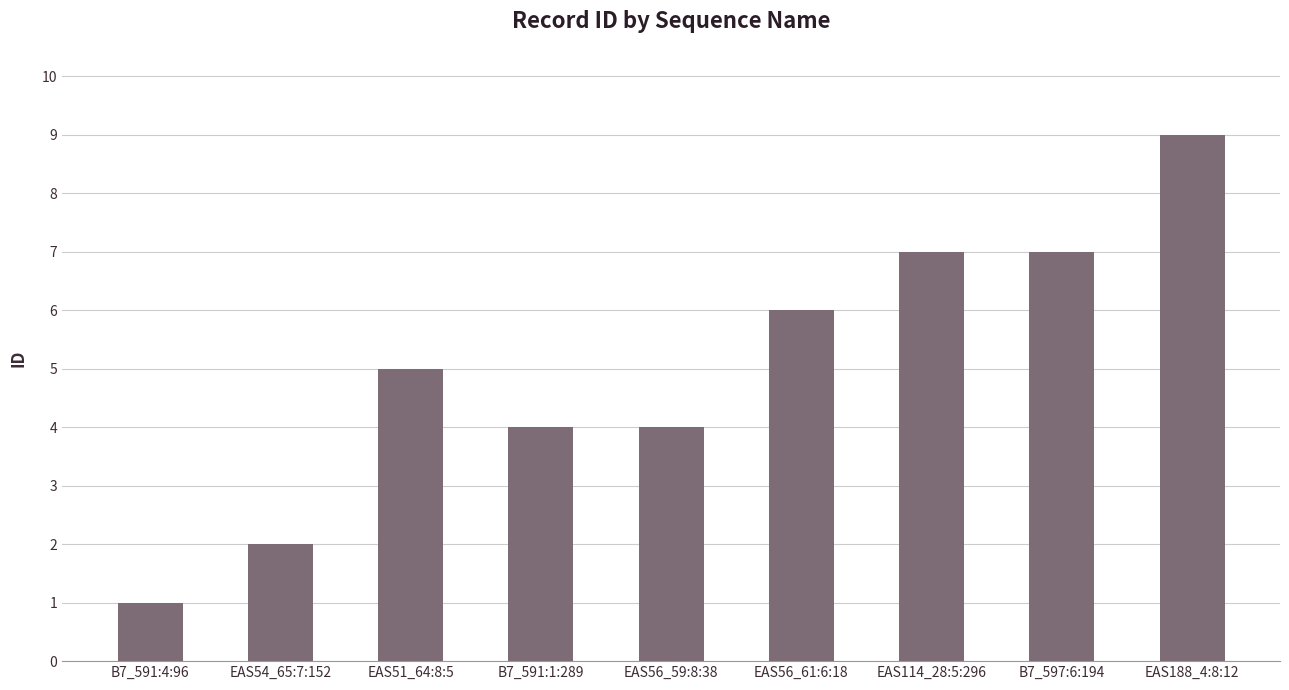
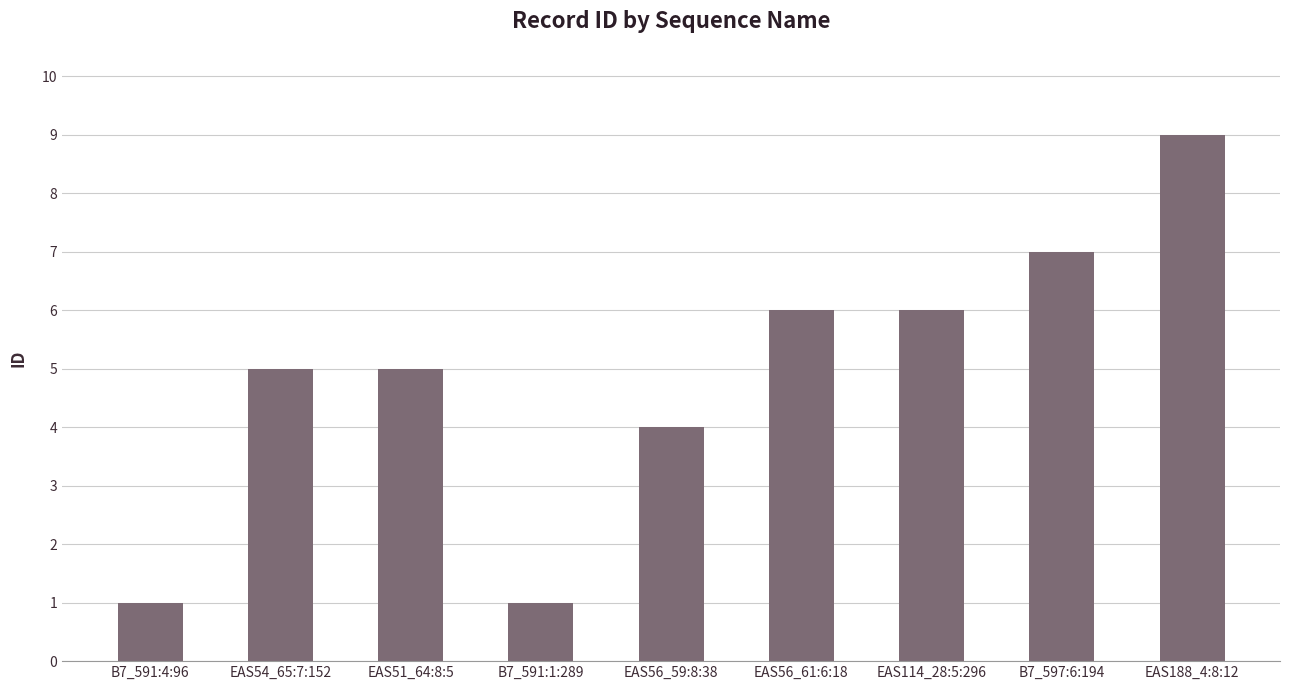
  {
    "B7_591:4:96": 1,
-   "EAS54_65:7:152": 2,
+   "EAS54_65:7:152": 5,
    "EAS51_64:8:5": 5,
-   "B7_591:1:289": 4,
+   "B7_591:1:289": 1,
    "EAS56_59:8:38": 4,
    "EAS56_61:6:18": 6,
-   "EAS114_28:5:296": 7,
+   "EAS114_28:5:296": 6,
    "B7_597:6:194": 7,
    "EAS188_4:8:12": 9
  }
